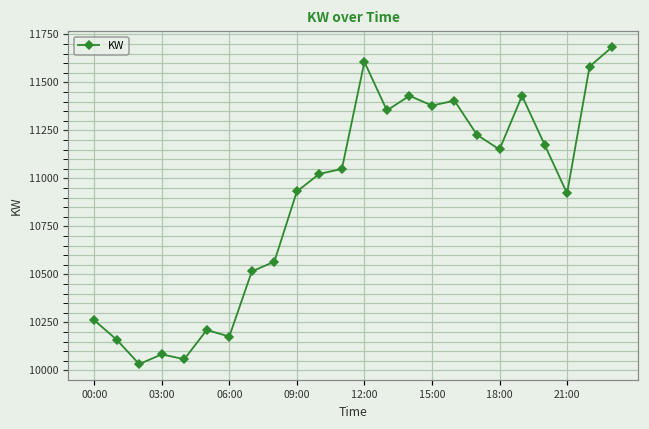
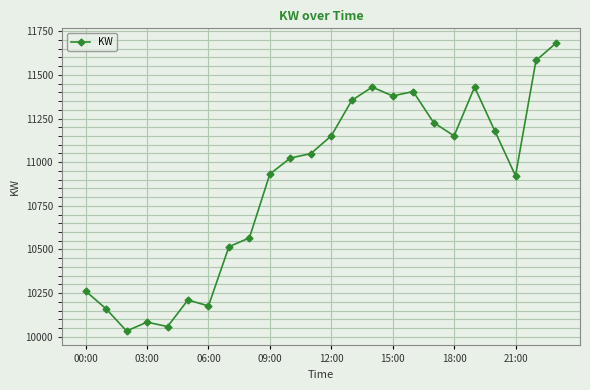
  {
    "00:00": 10260,
    "03:00": 10080,
    "06:00": 10180,
    "09:00": 10930,
-   "12:00": 11610,
+   "12:00": 11150,
    "15:00": 11380,
    "18:00": 11150,
    "21:00": 10920
  }
